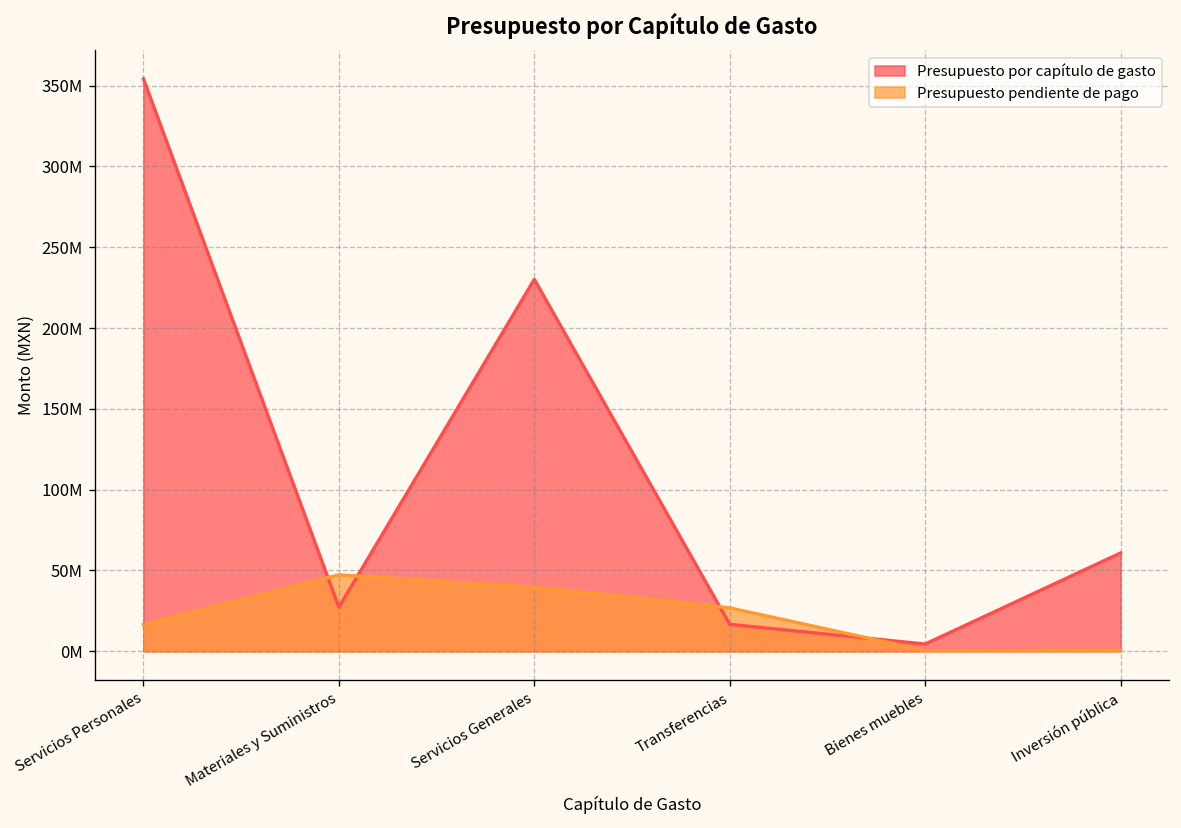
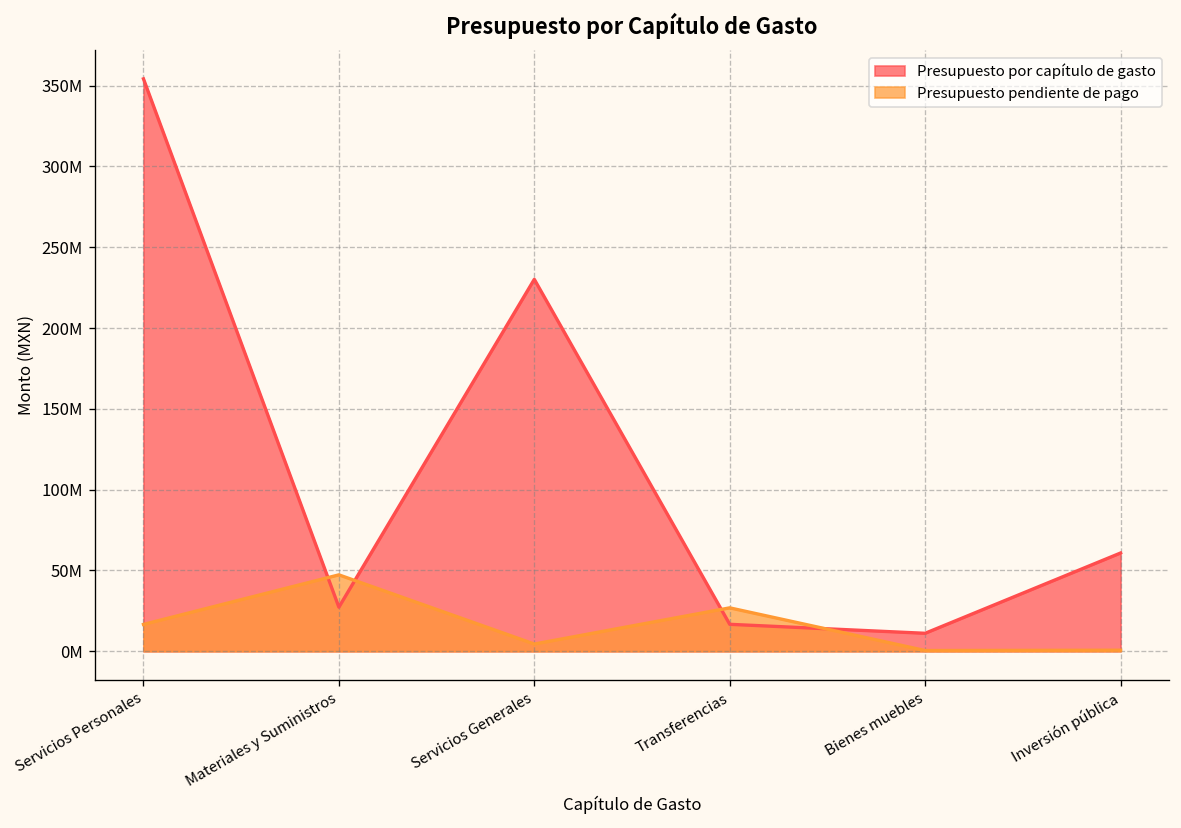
  {
    "Presupuesto por capítulo de gasto": {
      "Servicios Personales": 354000000,
      "Materiales y Suministros": 27000000,
      "Servicios Generales": 230000000,
      "Transferencias": 17000000,
-     "Bienes muebles": 4000000,
+     "Bienes muebles": 11000000,
      "Inversión pública": 61000000
    },
    "Presupuesto pendiente de pago": {
      "Servicios Personales": 17000000,
      "Materiales y Suministros": 47000000,
-     "Servicios Generales": 40000000,
+     "Servicios Generales": 4000000,
      "Transferencias": 27000000,
      "Bienes muebles": 0,
      "Inversión pública": 1000000
    }
  }
